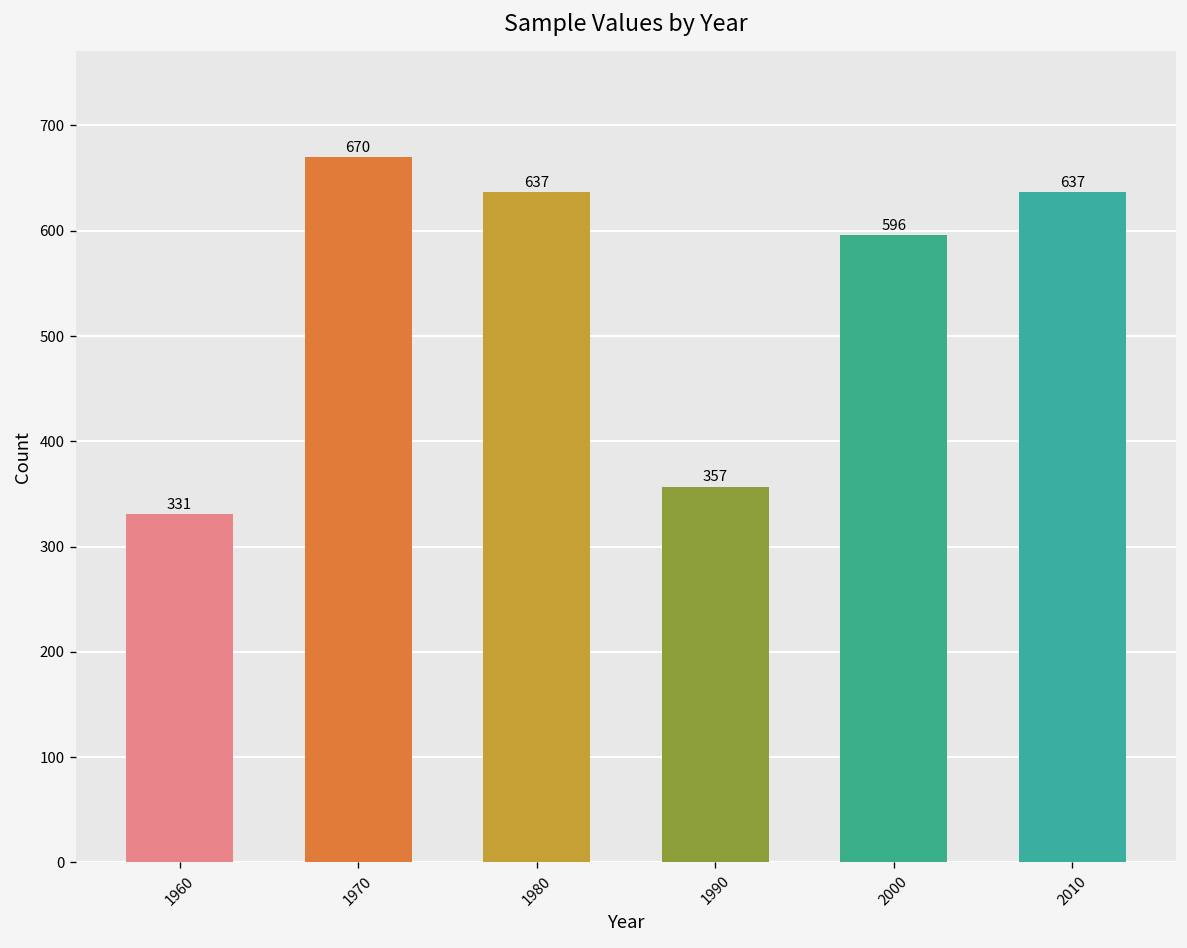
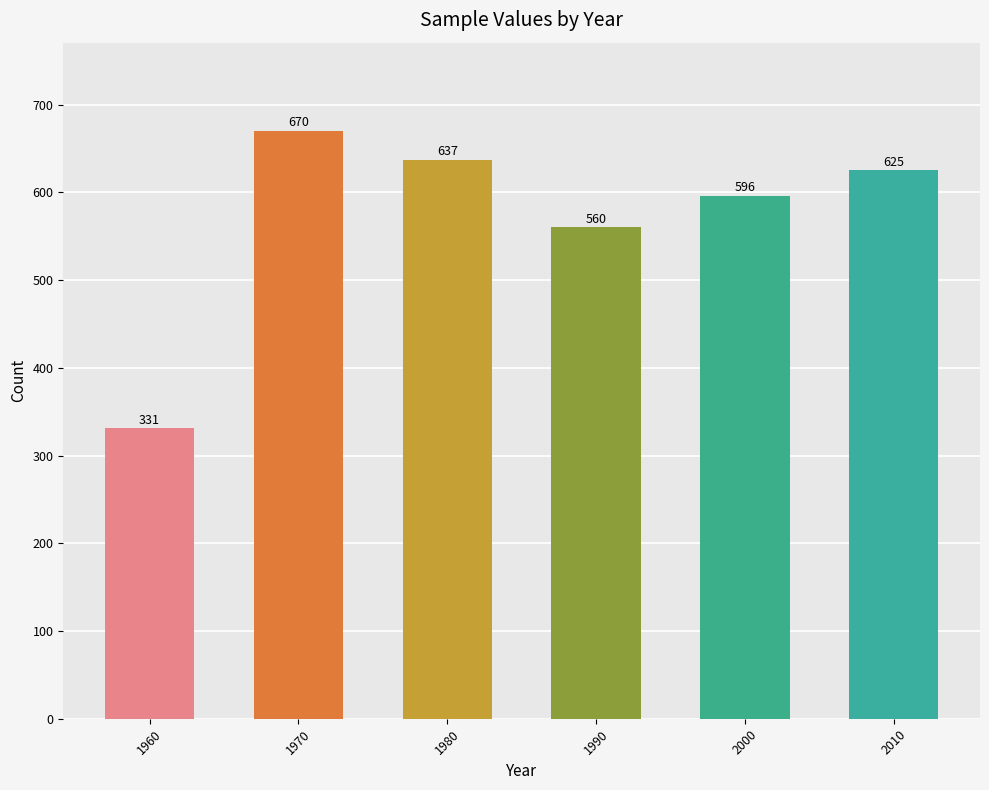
  {
    "1960": 331,
    "1970": 670,
    "1980": 637,
-   "1990": 357,
+   "1990": 560,
    "2000": 596,
-   "2010": 637
+   "2010": 625
  }
